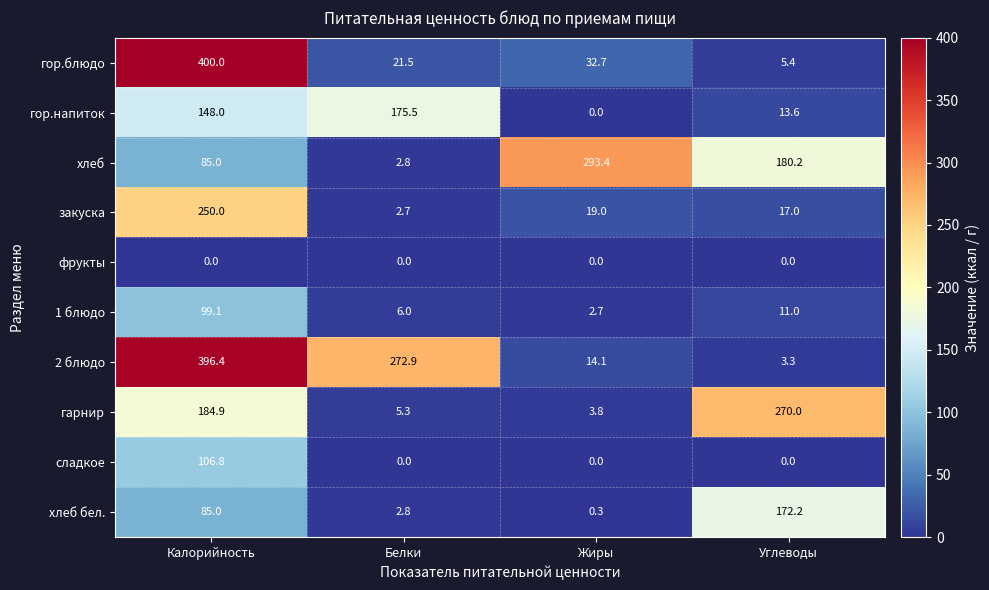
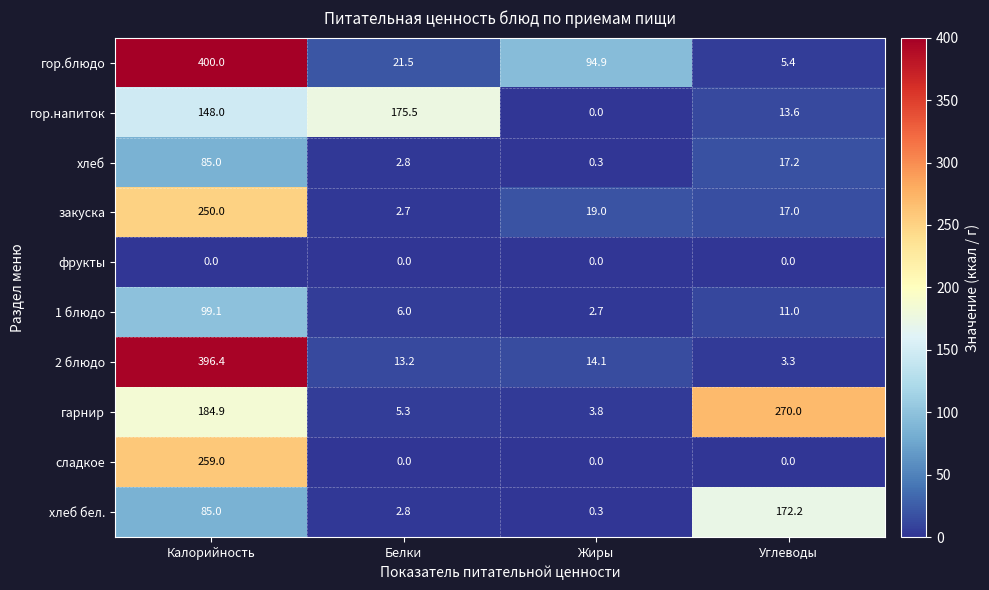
  {
    "гор.блюдо": {
      "Калорийность": 400.0,
      "Белки": 21.5,
-     "Жиры": 32.7,
+     "Жиры": 94.9,
      "Углеводы": 5.4
    },
    "гор.напиток": {
      "Калорийность": 148.0,
      "Белки": 175.5,
      "Жиры": 0.0,
      "Углеводы": 13.6
    },
    "хлеб": {
      "Калорийность": 85.0,
      "Белки": 2.8,
-     "Жиры": 293.4,
-     "Углеводы": 180.2
+     "Жиры": 0.3,
+     "Углеводы": 17.2
    },
    "закуска": {
      "Калорийность": 250.0,
      "Белки": 2.7,
      "Жиры": 19.0,
      "Углеводы": 17.0
    },
    "фрукты": {
      "Калорийность": 0.0,
      "Белки": 0.0,
      "Жиры": 0.0,
      "Углеводы": 0.0
    },
    "1 блюдо": {
      "Калорийность": 99.1,
      "Белки": 6.0,
      "Жиры": 2.7,
      "Углеводы": 11.0
    },
    "2 блюдо": {
      "Калорийность": 396.4,
-     "Белки": 272.9,
+     "Белки": 13.2,
      "Жиры": 14.1,
      "Углеводы": 3.3
    },
    "гарнир": {
      "Калорийность": 184.9,
      "Белки": 5.3,
      "Жиры": 3.8,
      "Углеводы": 270.0
    },
    "сладкое": {
-     "Калорийность": 106.8,
+     "Калорийность": 259.0,
      "Белки": 0.0,
      "Жиры": 0.0,
      "Углеводы": 0.0
    },
    "хлеб бел.": {
      "Калорийность": 85.0,
      "Белки": 2.8,
      "Жиры": 0.3,
      "Углеводы": 172.2
    }
  }
